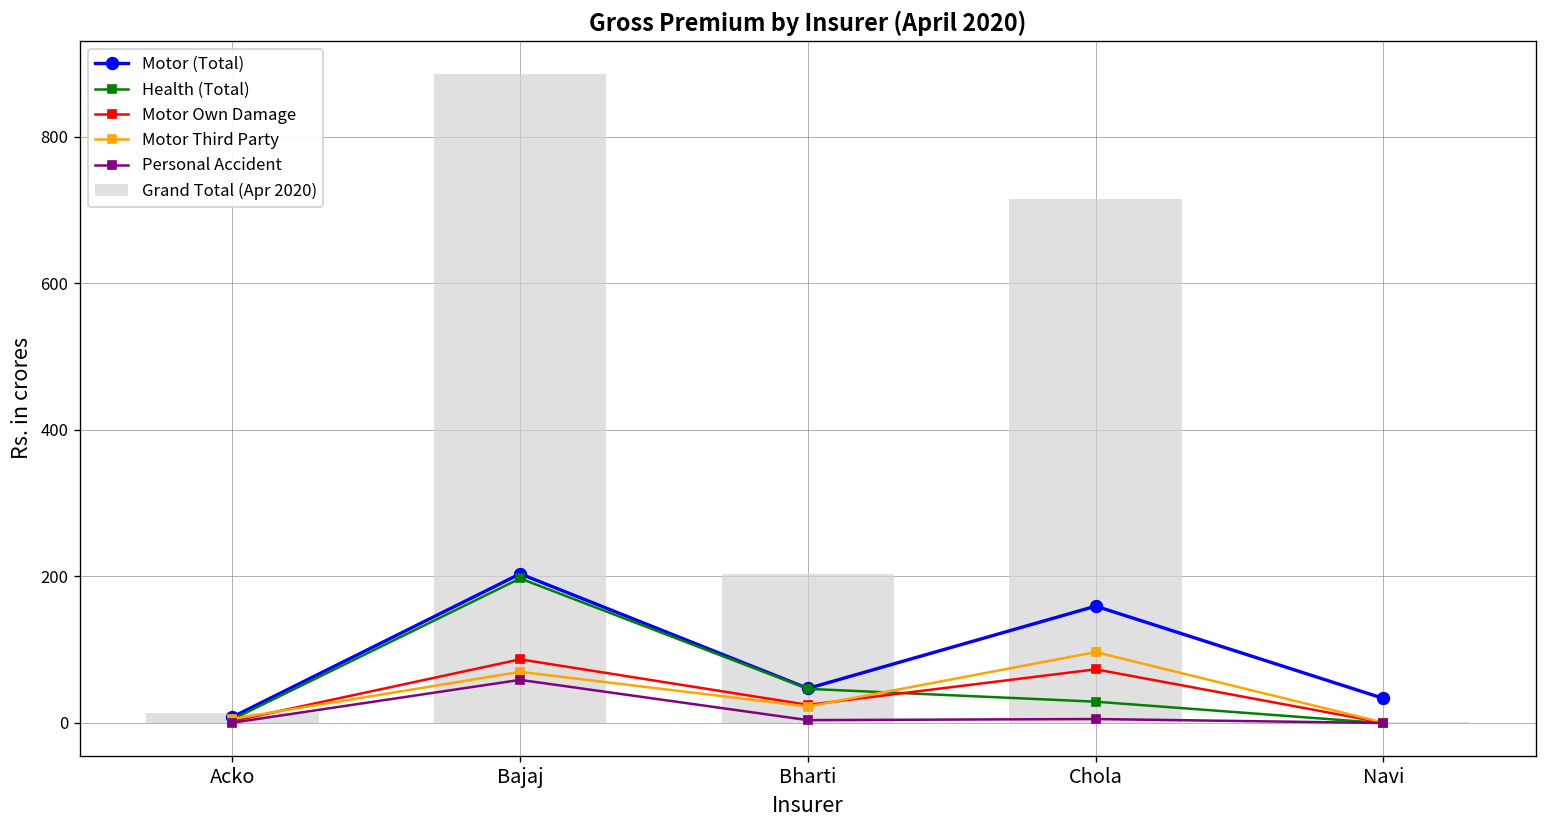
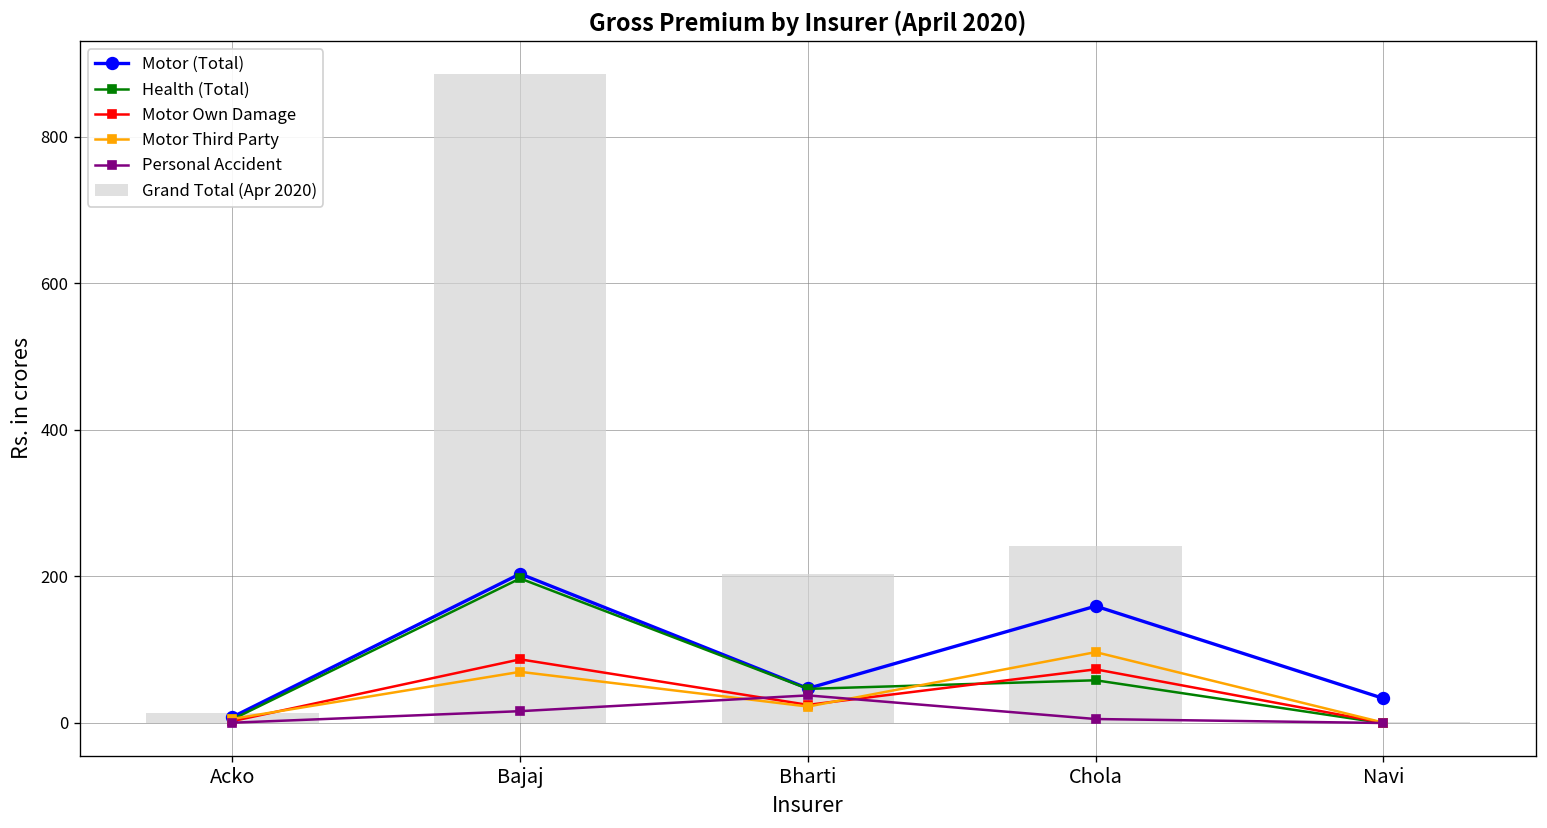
  {
    "Grand Total (Apr 2020)": {
      "Acko": 10,
      "Bajaj": 890,
      "Bharti": 200,
-     "Chola": 710
+     "Chola": 240
    },
    "Motor (Total)": {
      "Bajaj": 200,
      "Chola": 160,
      "Navi": 30
    },
    "Health (Total)": {
      "Bajaj": 200,
-     "Chola": 30
+     "Chola": 60
    },
    "Motor Own Damage": {
      "Bajaj": 90,
      "Chola": 70
    },
    "Motor Third Party": {
      "Bajaj": 70,
      "Chola": 100
    },
    "Personal Accident": {
-     "Bajaj": 60,
-     "Bharti": 0,
+     "Bajaj": 20,
+     "Bharti": 40,
      "Chola": 10
    }
  }
